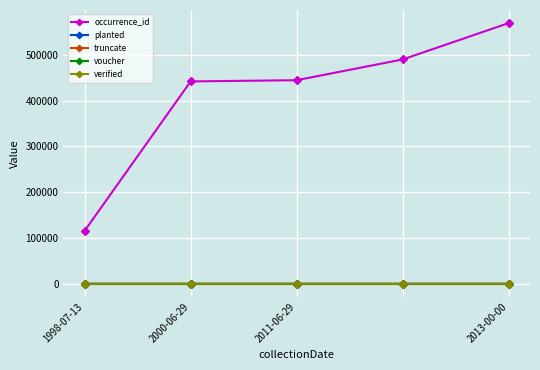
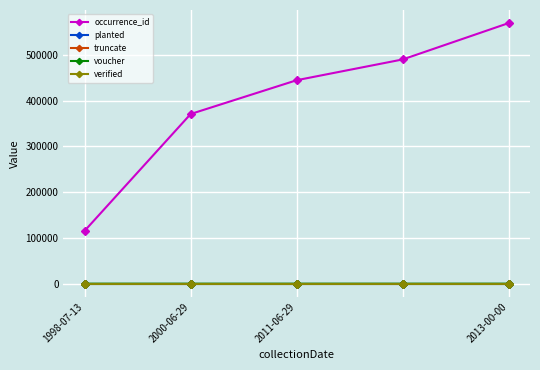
  {
    "occurrence_id": {
      "1998-07-13": 120000,
-     "2000-06-29": 440000,
+     "2000-06-29": 370000,
      "2011-06-29": 440000,
      "2013-00-00": 570000
    },
    "verified": {
      "1998-07-13": 0,
      "2000-06-29": 0,
      "2011-06-29": 0,
      "2013-00-00": 0
    }
  }
